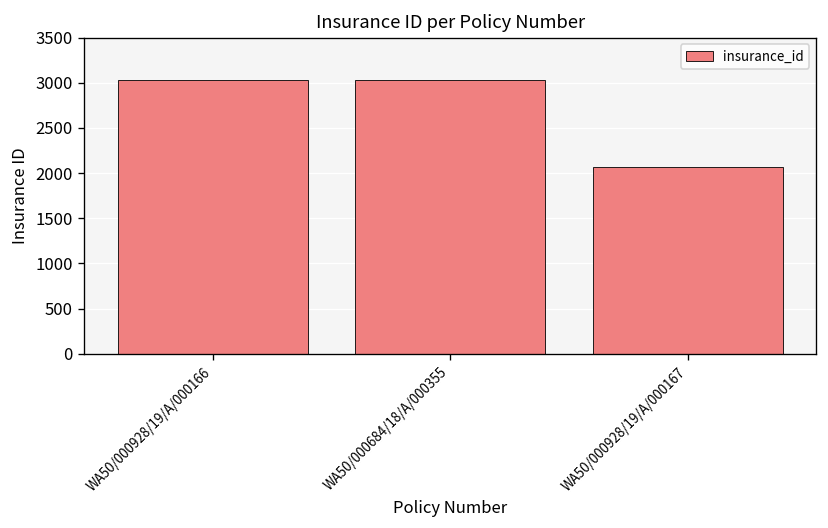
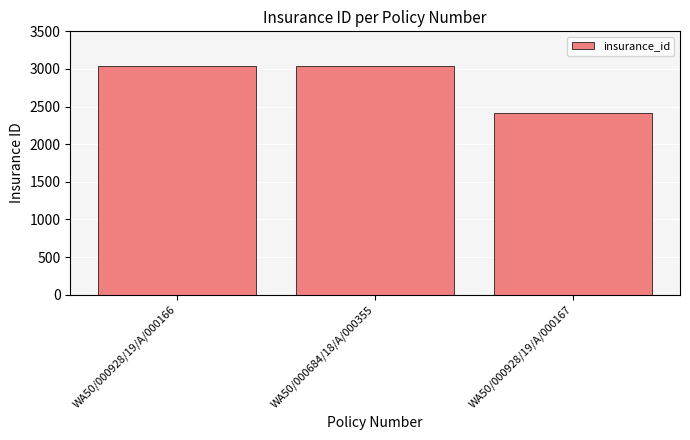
  {
    "WA50/000928/19/A/000166": 3000,
    "WA50/000684/18/A/000355": 3000,
-   "WA50/000928/19/A/000167": 2100
+   "WA50/000928/19/A/000167": 2400
  }
